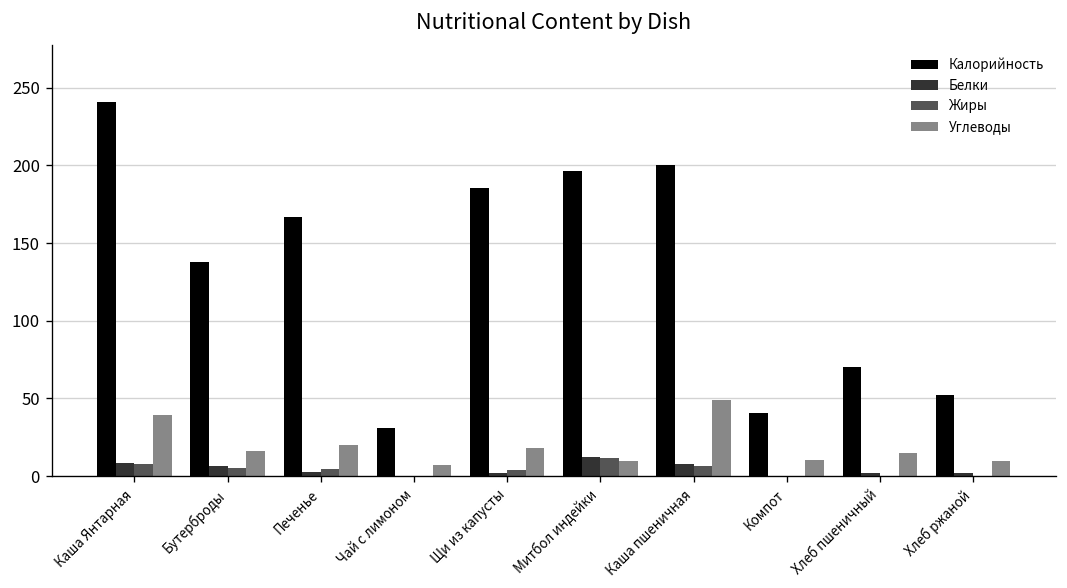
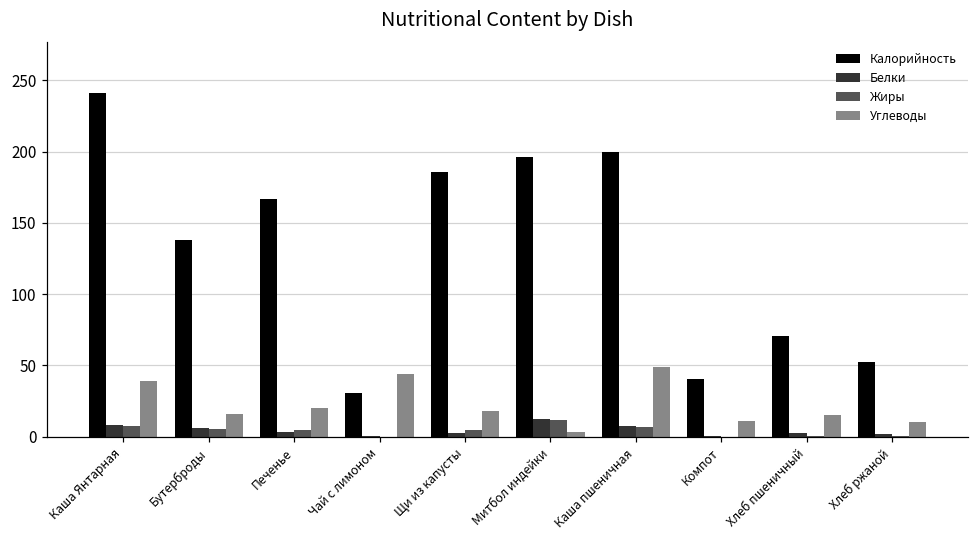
  {
    "Калорийность": {
      "Каша Янтарная": 241,
      "Бутерброды": 138,
      "Печенье": 167,
      "Чай с лимоном": 31,
      "Щи из капусты": 185,
      "Митбол индейки": 196,
      "Каша пшеничная": 200,
      "Компот": 40,
      "Хлеб пшеничный": 71,
      "Хлеб ржаной": 52
    },
    "Углеводы": {
      "Каша Янтарная": 39,
      "Бутерброды": 16,
      "Печенье": 20,
-     "Чай с лимоном": 7,
+     "Чай с лимоном": 44,
      "Щи из капусты": 18,
-     "Митбол индейки": 10,
+     "Митбол индейки": 3,
      "Каша пшеничная": 49,
      "Компот": 11,
      "Хлеб пшеничный": 15,
      "Хлеб ржаной": 10
    }
  }
